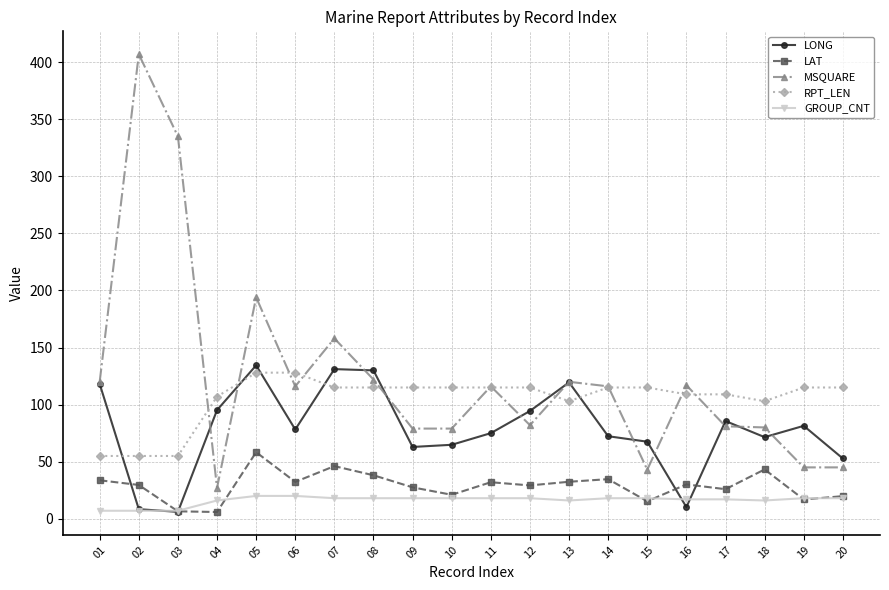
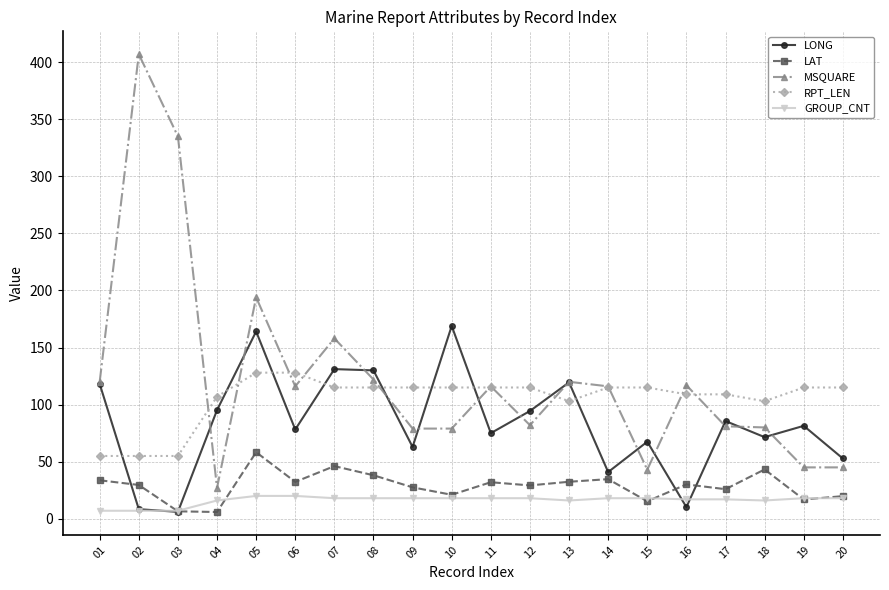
  {
    "LONG": {
      "04": 95,
-     "05": 134,
+     "05": 164,
      "06": 78,
      "07": 131,
      "08": 130,
      "09": 63,
-     "10": 65,
+     "10": 169,
      "11": 75,
      "12": 94,
-     "14": 72,
+     "14": 41,
      "15": 68,
      "16": 10,
      "17": 86,
      "18": 72,
      "19": 81,
      "20": 53
    },
    "LAT": {
      "01": 34,
      "02": 30,
      "04": 6,
      "05": 58,
      "06": 32,
      "07": 46,
      "08": 38,
      "09": 28,
      "10": 21,
      "11": 32,
      "12": 29,
      "13": 32,
      "14": 35,
      "15": 15,
      "16": 30,
      "17": 26,
      "18": 43
    }
  }
